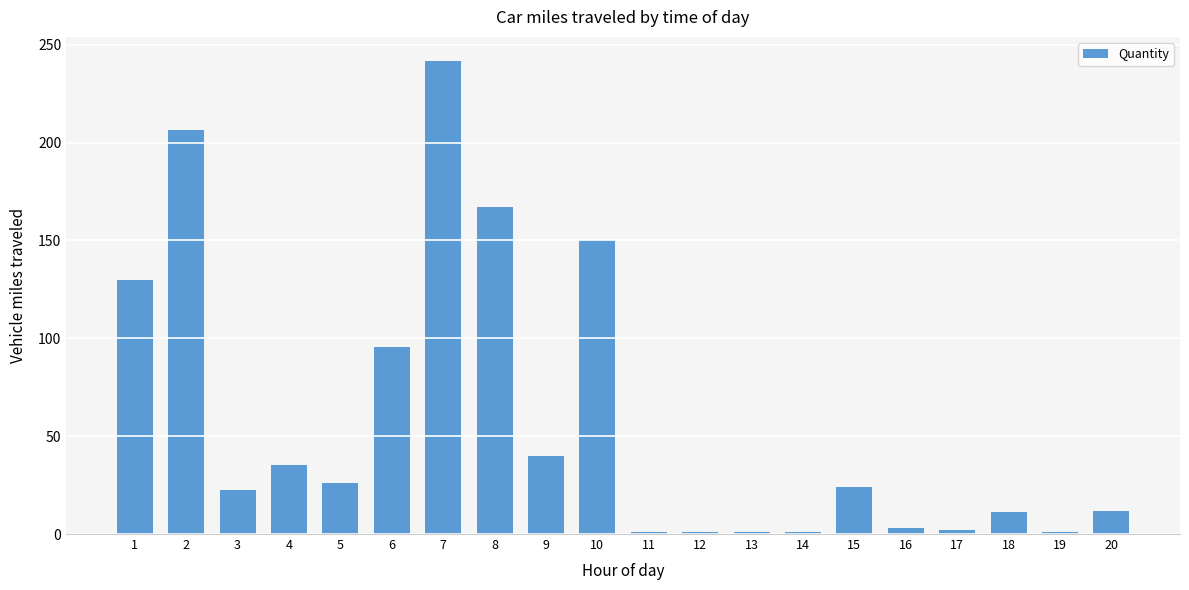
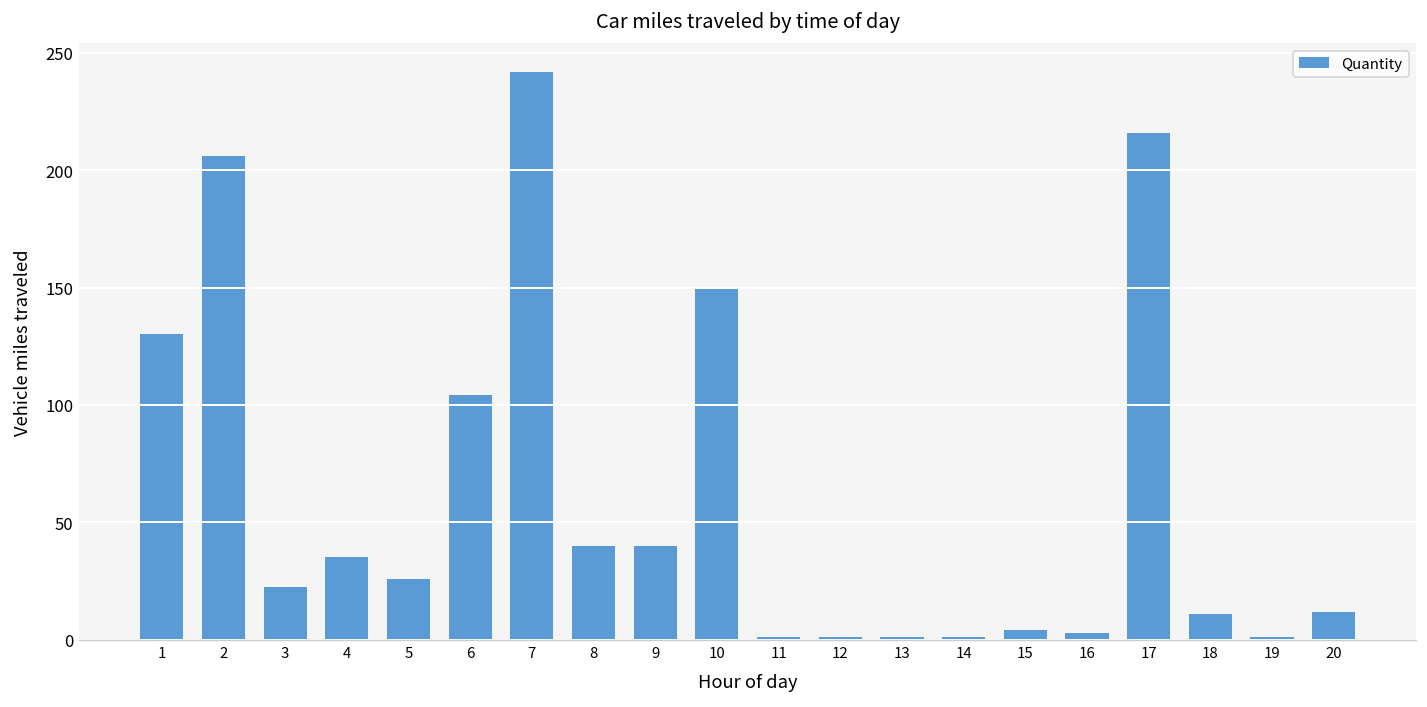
  {
    "1": 130,
    "2": 206,
    "3": 22,
    "4": 35,
    "5": 26,
-   "6": 95,
+   "6": 104,
    "7": 242,
-   "8": 167,
+   "8": 40,
    "9": 40,
    "10": 150,
-   "15": 24,
+   "15": 4,
    "16": 3,
-   "17": 2,
+   "17": 216,
    "18": 11,
    "20": 12
  }
